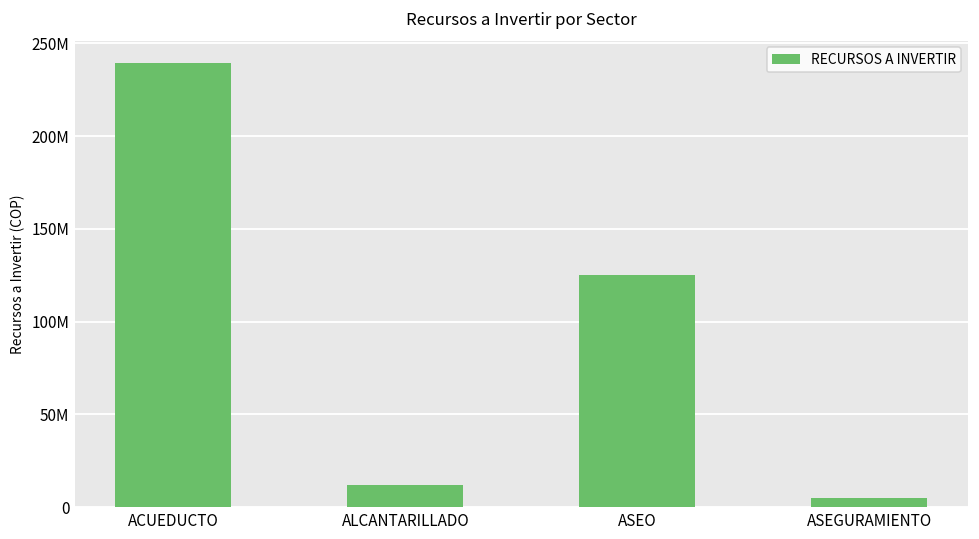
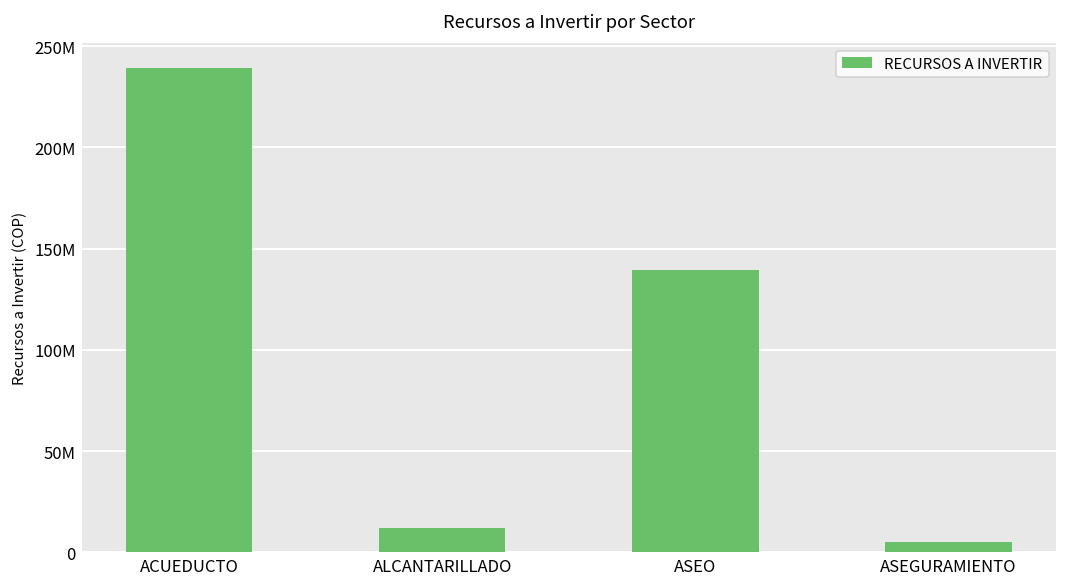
  {
    "ACUEDUCTO": 239000000,
    "ALCANTARILLADO": 12000000,
-   "ASEO": 125000000,
+   "ASEO": 139000000,
    "ASEGURAMIENTO": 5000000
  }
